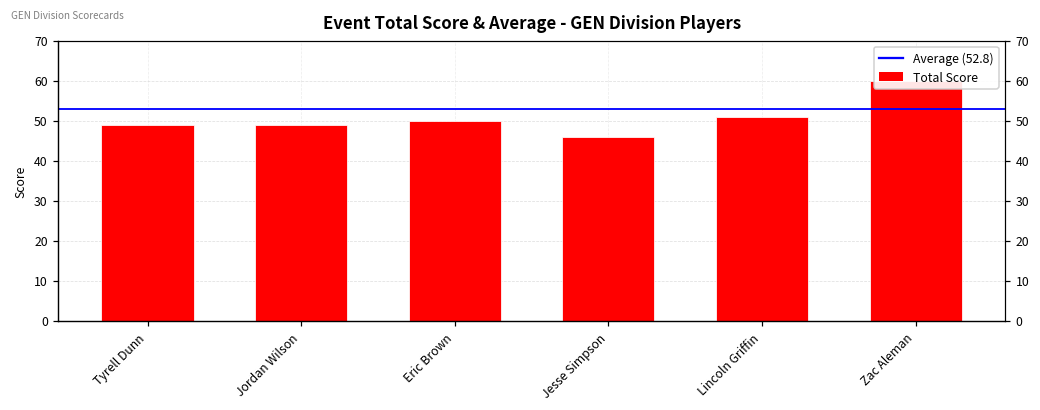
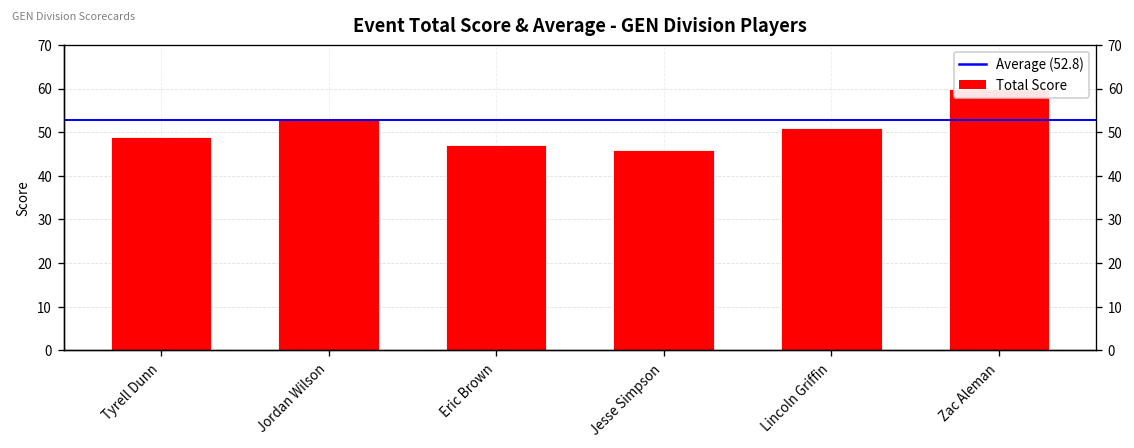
  {
    "Tyrell Dunn": 49,
-   "Jordan Wilson": 49,
-   "Eric Brown": 50,
+   "Jordan Wilson": 53,
+   "Eric Brown": 47,
    "Jesse Simpson": 46,
    "Lincoln Griffin": 51
  }
